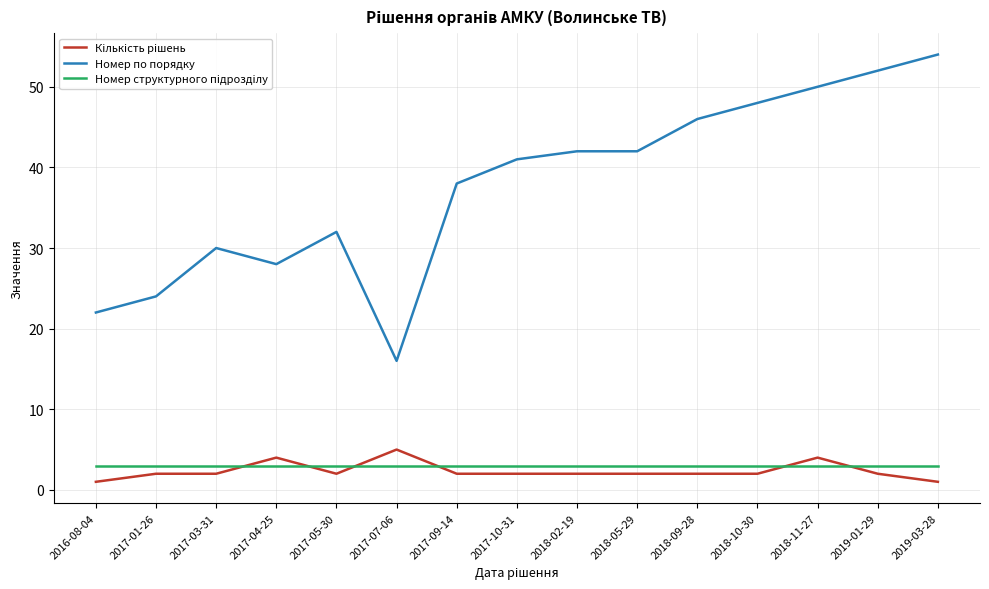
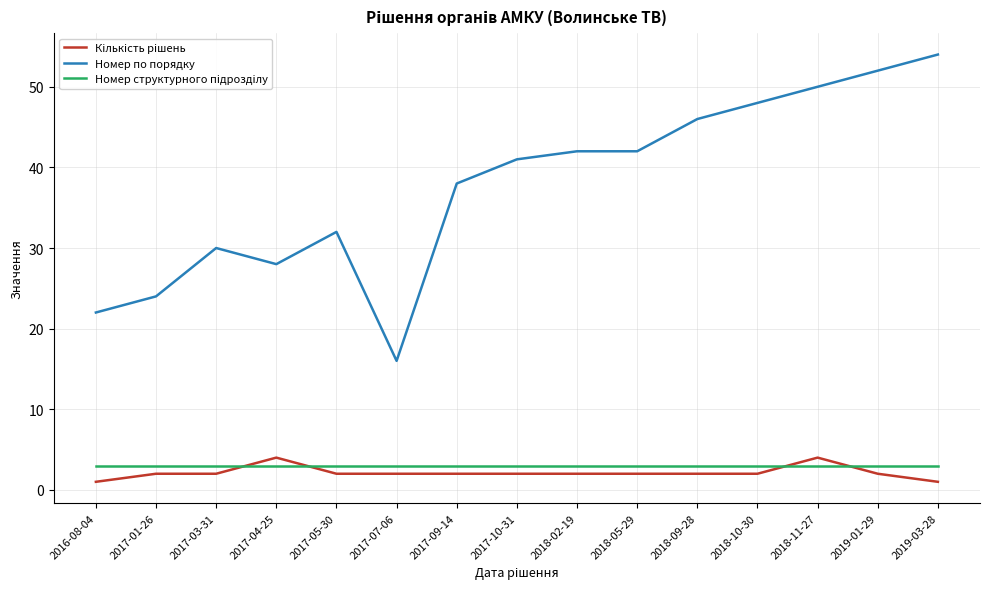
  {
    "Кількість рішень": {
      "2016-08-04": 1,
      "2017-01-26": 2,
      "2017-03-31": 2,
      "2017-04-25": 4,
      "2017-05-30": 2,
-     "2017-07-06": 5,
+     "2017-07-06": 2,
      "2017-09-14": 2,
      "2017-10-31": 2,
      "2018-02-19": 2,
      "2018-05-29": 2,
      "2018-09-28": 2,
      "2018-10-30": 2,
      "2018-11-27": 4,
      "2019-01-29": 2,
      "2019-03-28": 1
    },
    "Номер по порядку": {
      "2016-08-04": 22,
      "2017-01-26": 24,
      "2017-03-31": 30,
      "2017-04-25": 28,
      "2017-05-30": 32,
      "2017-07-06": 16,
      "2017-09-14": 38,
      "2017-10-31": 41,
      "2018-02-19": 42,
      "2018-05-29": 42,
      "2018-09-28": 46,
      "2018-10-30": 48,
      "2018-11-27": 50,
      "2019-01-29": 52,
      "2019-03-28": 54
    },
    "Номер структурного підрозділу": {
      "2016-08-04": 3,
      "2017-01-26": 3,
      "2017-03-31": 3,
      "2017-04-25": 3,
      "2017-05-30": 3,
      "2017-07-06": 3,
      "2017-09-14": 3,
      "2017-10-31": 3,
      "2018-02-19": 3,
      "2018-05-29": 3,
      "2018-09-28": 3,
      "2018-10-30": 3,
      "2018-11-27": 3,
      "2019-01-29": 3,
      "2019-03-28": 3
    }
  }
